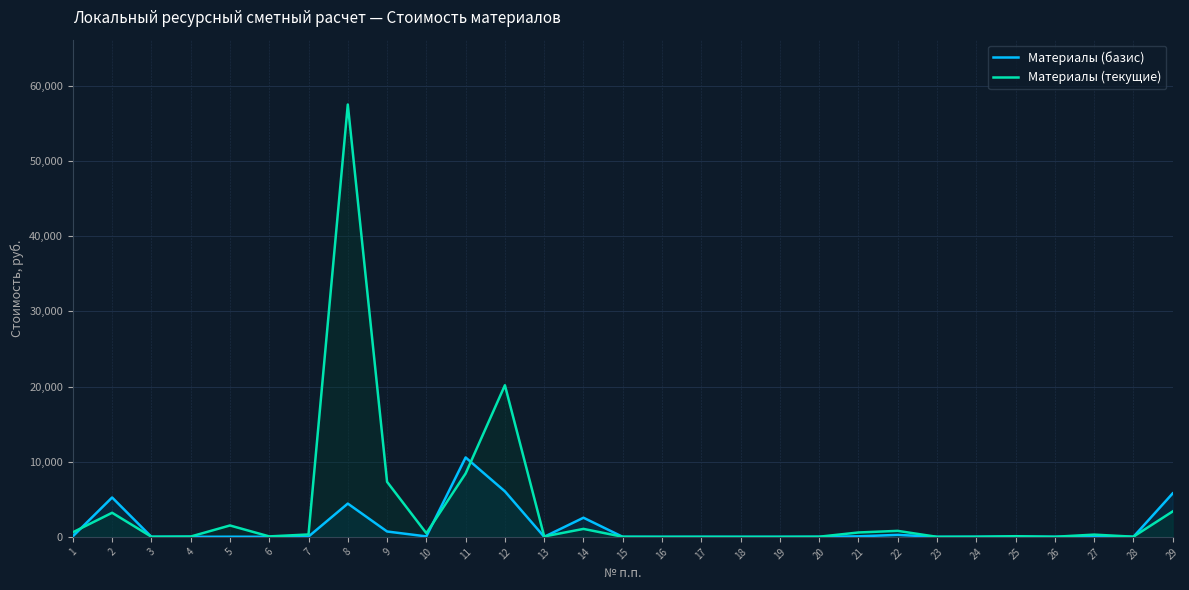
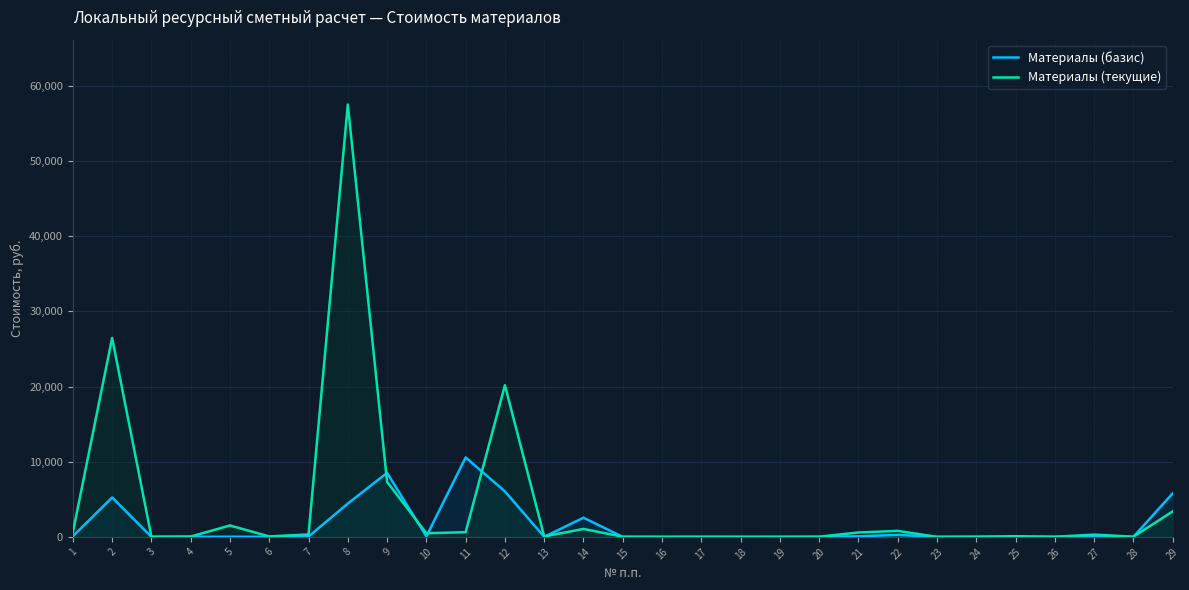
  {
    "Материалы (базис)": {
      "1": "0",
      "2": "5,000",
      "5": "0",
      "8": "4,000",
-     "9": "1,000",
+     "9": "9,000",
      "10": "0",
      "11": "11,000",
      "12": "6,000",
      "14": "3,000",
      "21": "0",
      "22": "0",
      "29": "6,000"
    },
    "Материалы (текущие)": {
      "1": "1,000",
-     "2": "3,000",
+     "2": "26,000",
      "5": "2,000",
      "8": "58,000",
      "9": "7,000",
      "10": "0",
-     "11": "8,000",
+     "11": "1,000",
      "12": "20,000",
      "14": "1,000",
      "21": "1,000",
      "22": "1,000",
      "29": "3,000"
    }
  }
